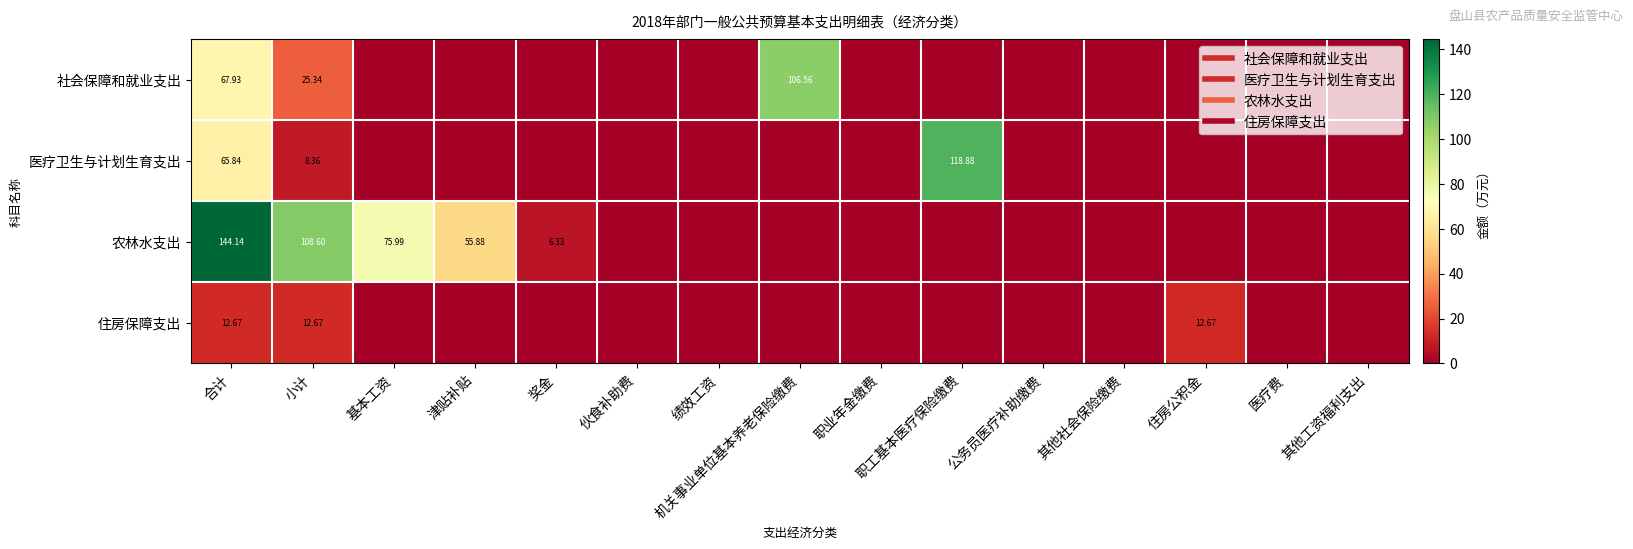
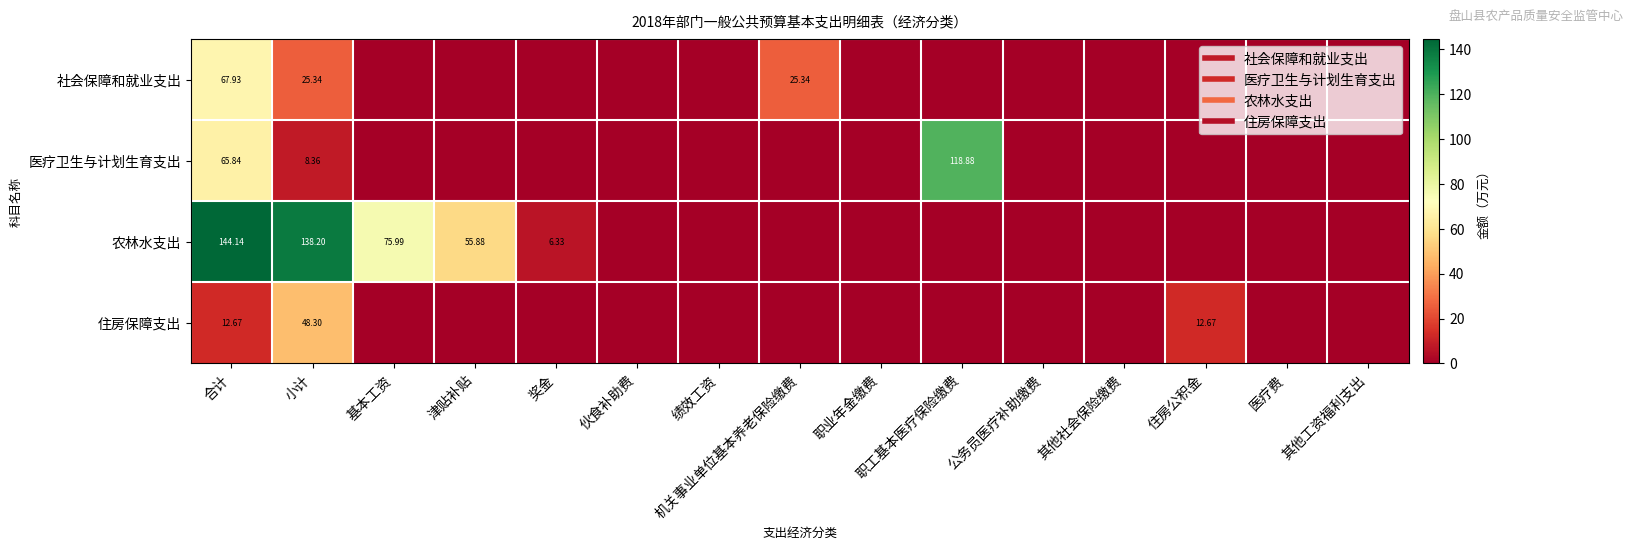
  {
    "社会保障和就业支出": {
      "合计": 67.93,
      "小计": 25.34,
-     "机关事业单位基本养老保险缴费": 106.56
+     "机关事业单位基本养老保险缴费": 25.34
    },
    "医疗卫生与计划生育支出": {
      "合计": 65.84,
      "小计": 8.36,
      "职工基本医疗保险缴费": 118.88
    },
    "农林水支出": {
      "合计": 144.14,
-     "小计": 108.60,
+     "小计": 138.20,
      "基本工资": 75.99,
      "津贴补贴": 55.88,
      "奖金": 6.33
    },
    "住房保障支出": {
      "合计": 12.67,
-     "小计": 12.67,
+     "小计": 48.30,
      "住房公积金": 12.67
    }
  }
